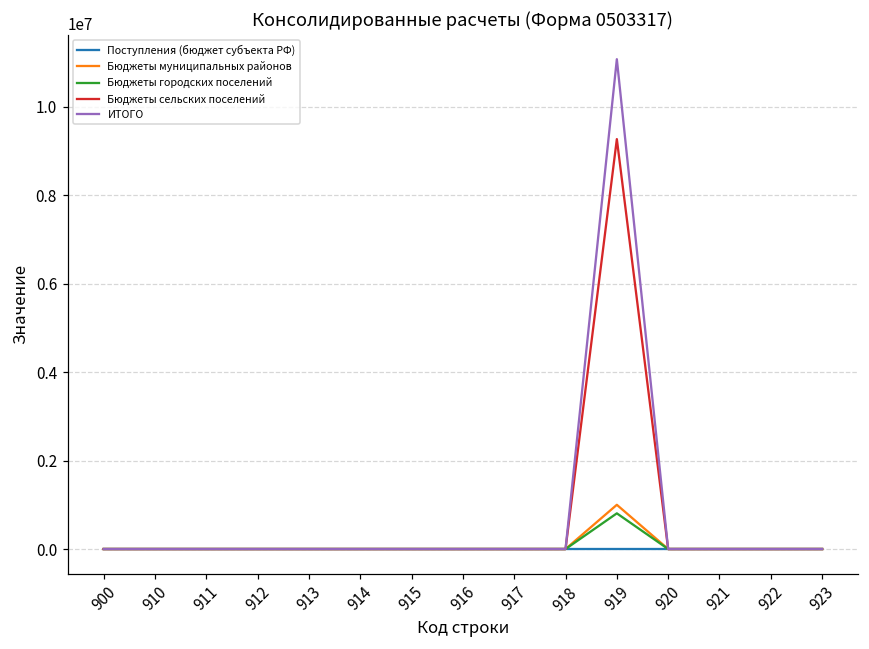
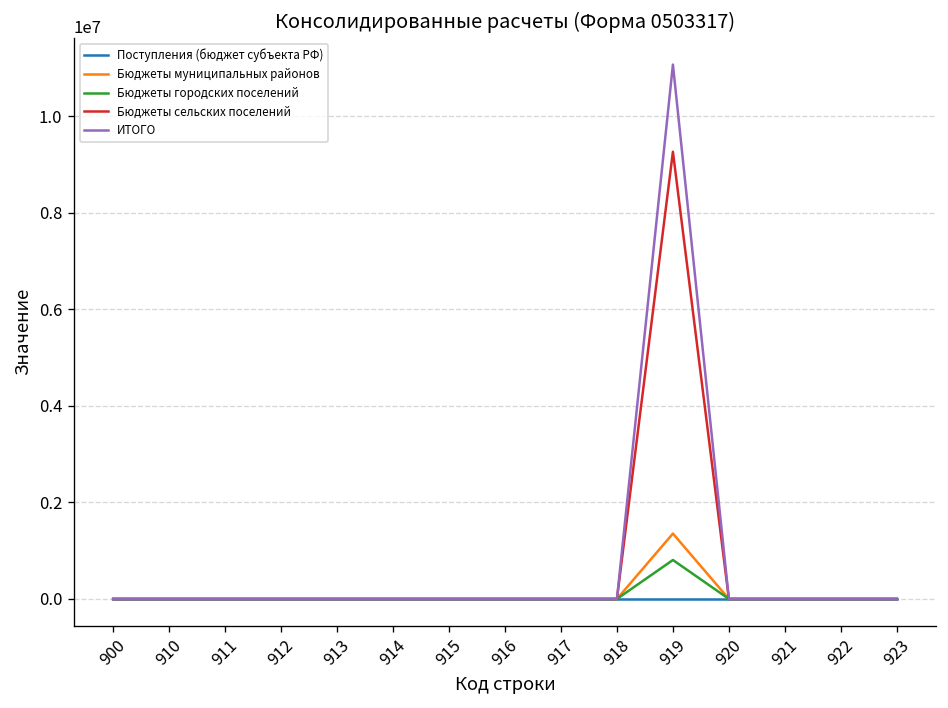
  {
    "Поступления (бюджет субъекта РФ)": {
      "919": 0
    },
    "Бюджеты муниципальных районов": {
-     "919": 1000000
+     "919": 1400000
    },
    "Бюджеты городских поселений": {
      "919": 800000
    },
    "Бюджеты сельских поселений": {
      "919": 9300000
    },
    "ИТОГО": {
      "919": 11100000
    }
  }
